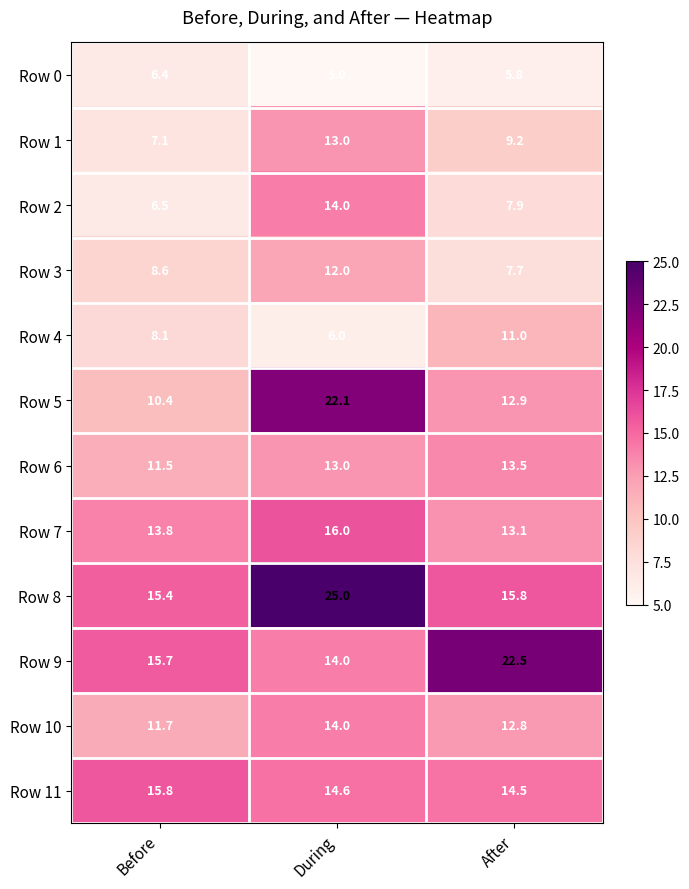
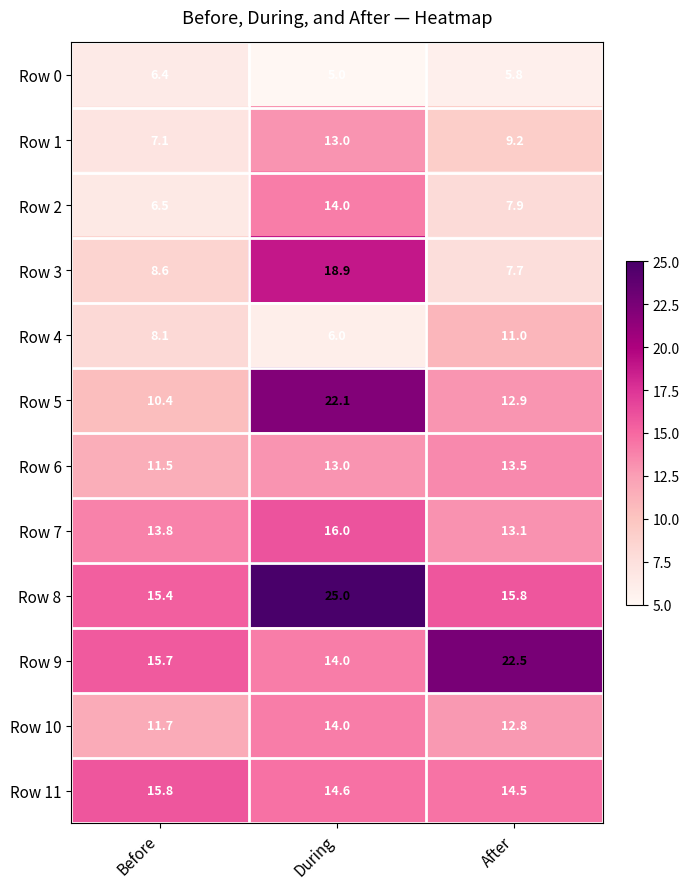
  {
    "Row 1": {
      "During": 13.0,
      "After": 9.2
    },
    "Row 2": {
      "During": 14.0
    },
    "Row 3": {
-     "During": 12.0
+     "During": 18.9
    },
    "Row 4": {
      "After": 11.0
    },
    "Row 5": {
      "Before": 10.4,
      "During": 22.1,
      "After": 12.9
    },
    "Row 6": {
      "Before": 11.5,
      "During": 13.0,
      "After": 13.5
    },
    "Row 7": {
      "Before": 13.8,
      "During": 16.0,
      "After": 13.1
    },
    "Row 8": {
      "Before": 15.4,
      "During": 25.0,
      "After": 15.8
    },
    "Row 9": {
      "Before": 15.7,
      "During": 14.0,
      "After": 22.5
    },
    "Row 10": {
      "Before": 11.7,
      "During": 14.0,
      "After": 12.8
    },
    "Row 11": {
      "Before": 15.8,
      "During": 14.6,
      "After": 14.5
    }
  }
